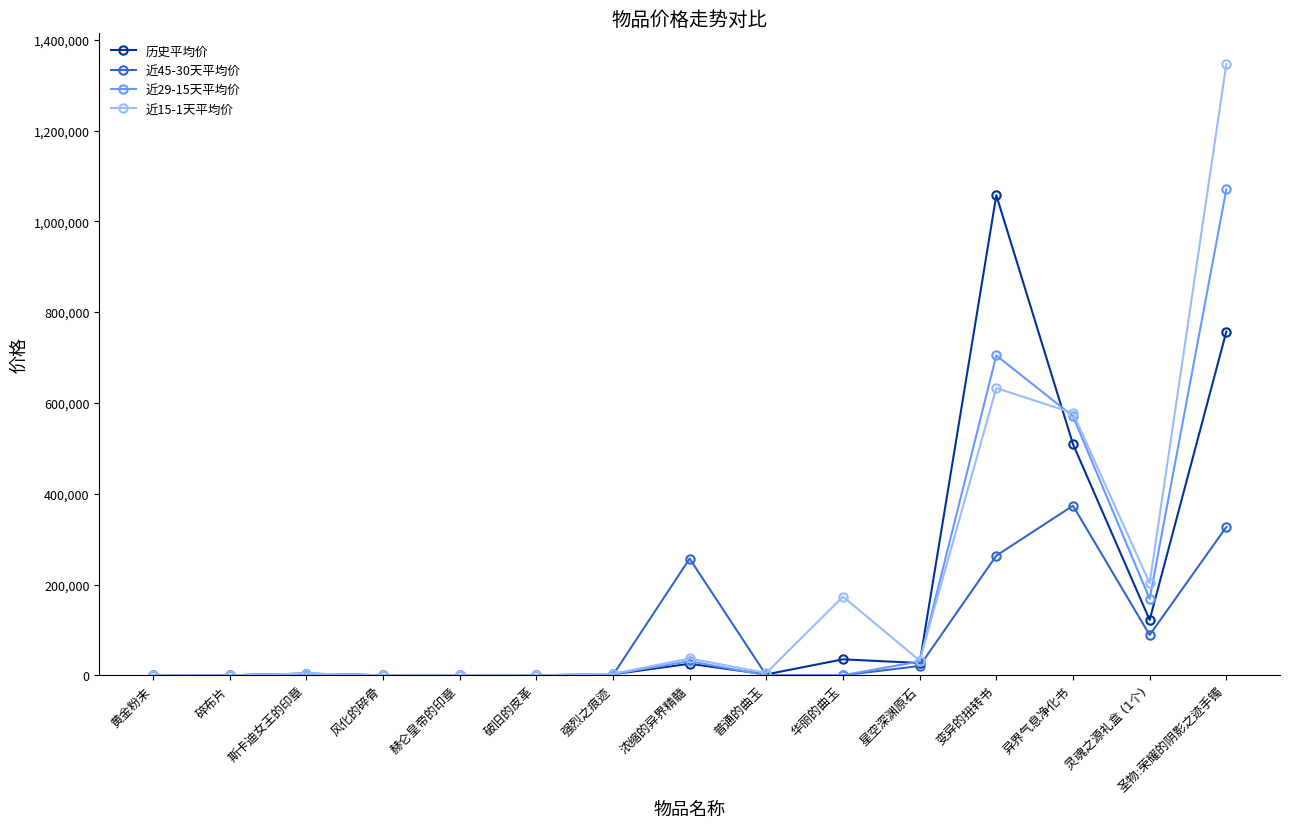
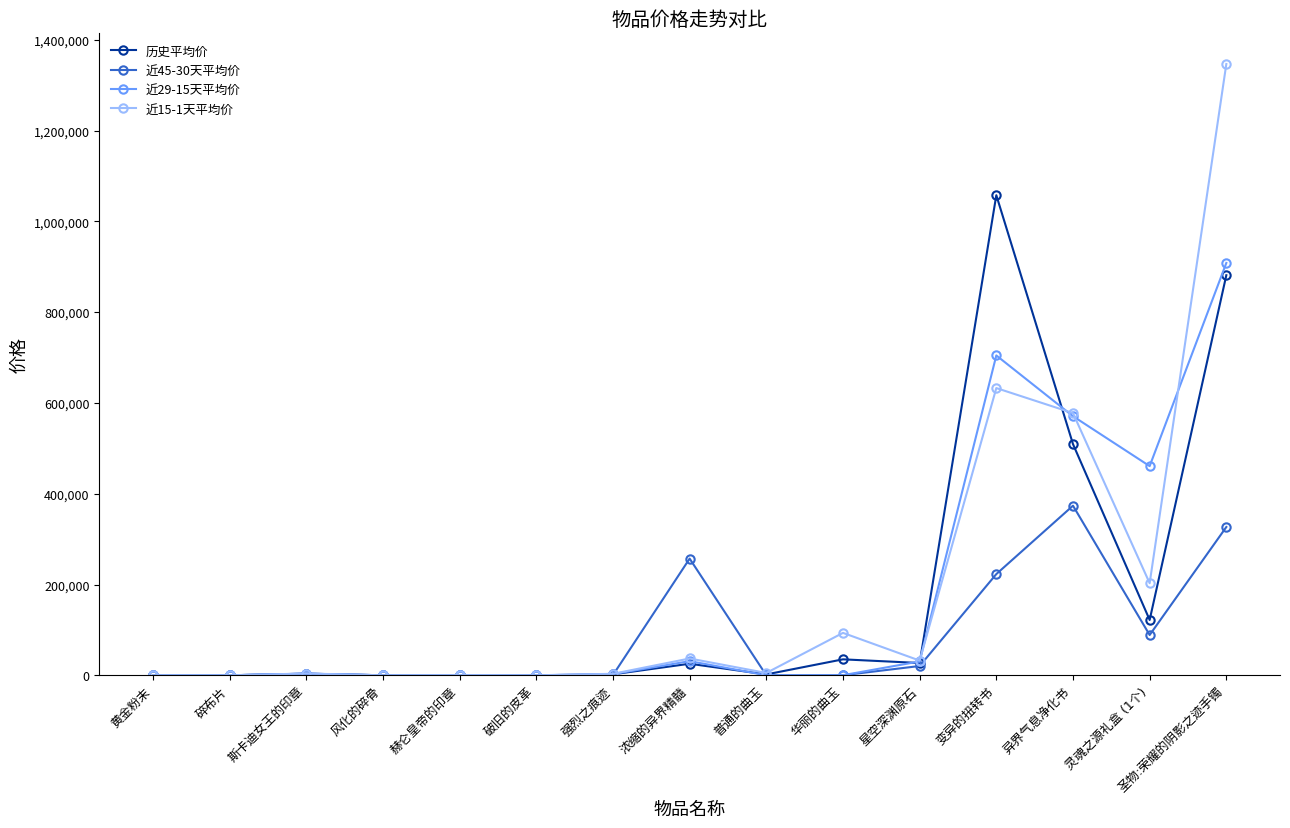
  {
    "历史平均价": {
      "浓缩的异界精髓": "30,000",
      "华丽的曲玉": "40,000",
      "变异的扭转书": "1,060,000",
      "异界气息净化书": "510,000",
      "灵魂之源礼盒 (1个)": "120,000",
-     "圣物:荣耀的阴影之迹手镯": "760,000"
+     "圣物:荣耀的阴影之迹手镯": "880,000"
    },
    "近45-30天平均价": {
      "浓缩的异界精髓": "260,000",
      "星空深渊原石": "20,000",
-     "变异的扭转书": "260,000",
+     "变异的扭转书": "220,000",
      "异界气息净化书": "370,000",
      "灵魂之源礼盒 (1个)": "90,000",
      "圣物:荣耀的阴影之迹手镯": "330,000"
    },
    "近29-15天平均价": {
      "浓缩的异界精髓": "30,000",
      "变异的扭转书": "700,000",
      "异界气息净化书": "570,000",
-     "灵魂之源礼盒 (1个)": "170,000",
-     "圣物:荣耀的阴影之迹手镯": "1,070,000"
+     "灵魂之源礼盒 (1个)": "460,000",
+     "圣物:荣耀的阴影之迹手镯": "910,000"
    },
    "近15-1天平均价": {
      "浓缩的异界精髓": "40,000",
-     "华丽的曲玉": "170,000",
+     "华丽的曲玉": "90,000",
      "变异的扭转书": "630,000",
      "异界气息净化书": "580,000",
      "灵魂之源礼盒 (1个)": "200,000",
      "圣物:荣耀的阴影之迹手镯": "1,350,000"
    }
  }
